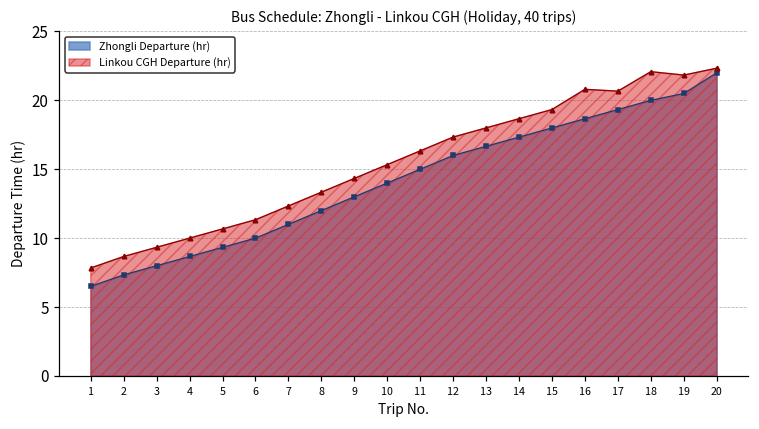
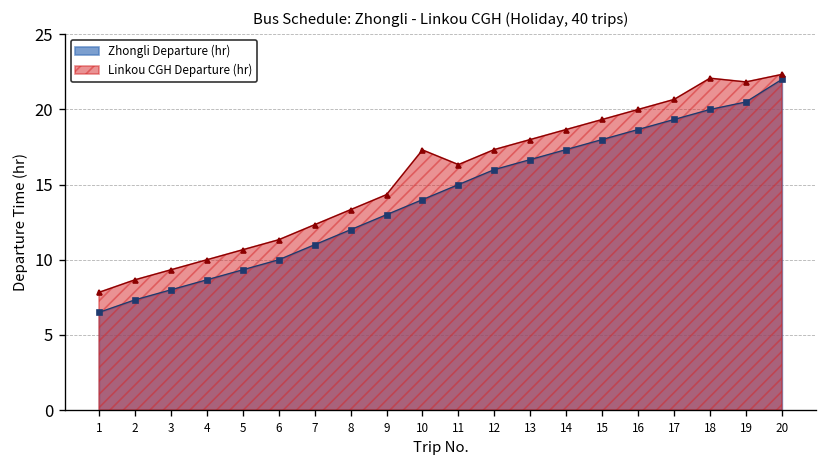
  {
    "Zhongli Departure (hr)": {
      "1": 6.5,
      "2": 7.3,
      "3": 8.0,
      "4": 8.7,
      "5": 9.3,
      "6": 10.0,
      "7": 11.0,
      "8": 12.0,
      "9": 13.0,
      "10": 14.0,
      "11": 15.0,
      "12": 16.0,
      "13": 16.7,
      "14": 17.3,
      "15": 18.0,
      "16": 18.7,
      "17": 19.3,
      "18": 20.0,
      "19": 20.5,
      "20": 22.0
    },
    "Linkou CGH Departure (hr)": {
      "1": 7.8,
      "2": 8.7,
      "3": 9.3,
      "4": 10.0,
      "5": 10.7,
      "6": 11.3,
      "7": 12.3,
      "8": 13.3,
      "9": 14.3,
-     "10": 15.3,
+     "10": 17.3,
      "11": 16.3,
      "12": 17.3,
      "13": 18.0,
      "14": 18.7,
      "15": 19.3,
-     "16": 20.8,
+     "16": 20.0,
      "17": 20.7,
      "18": 22.1,
      "19": 21.8,
      "20": 22.3
    }
  }
